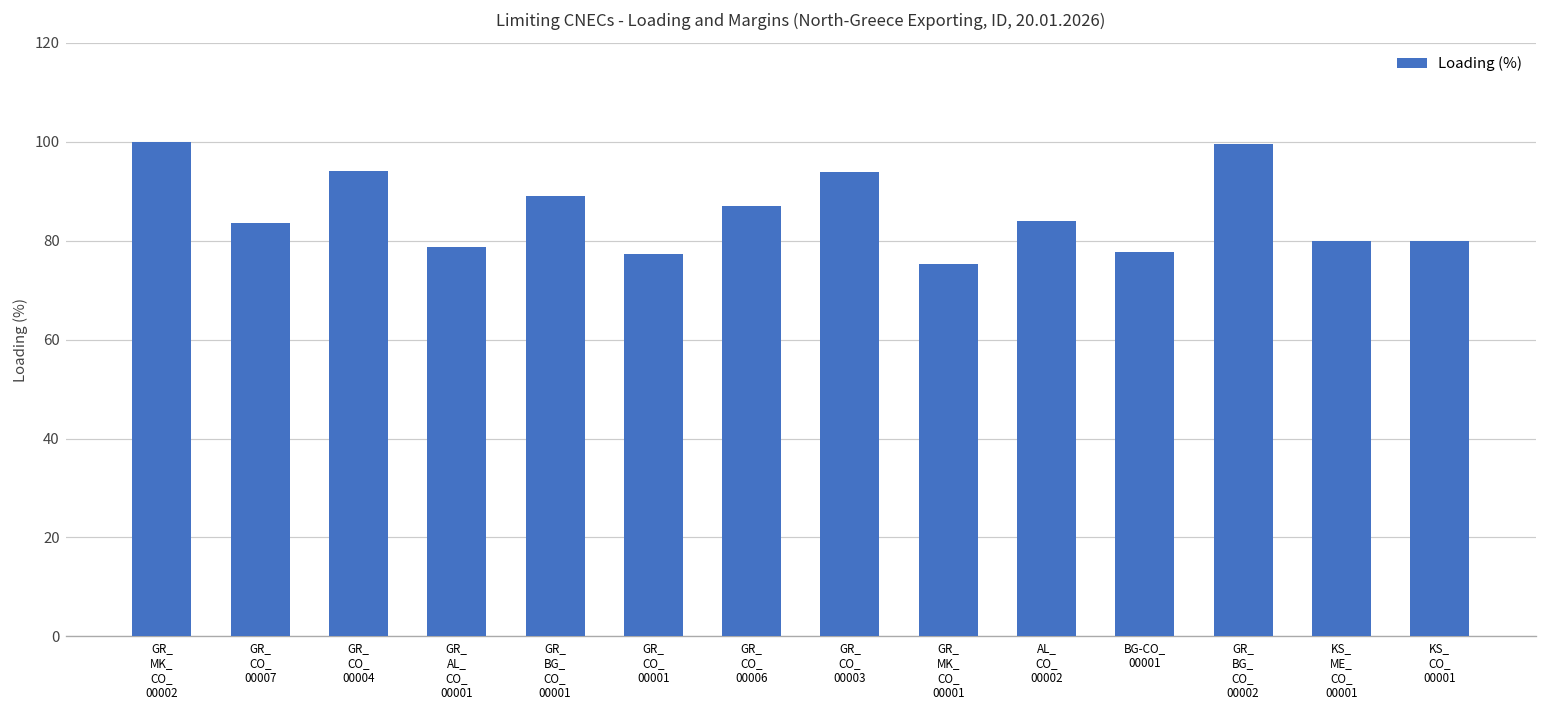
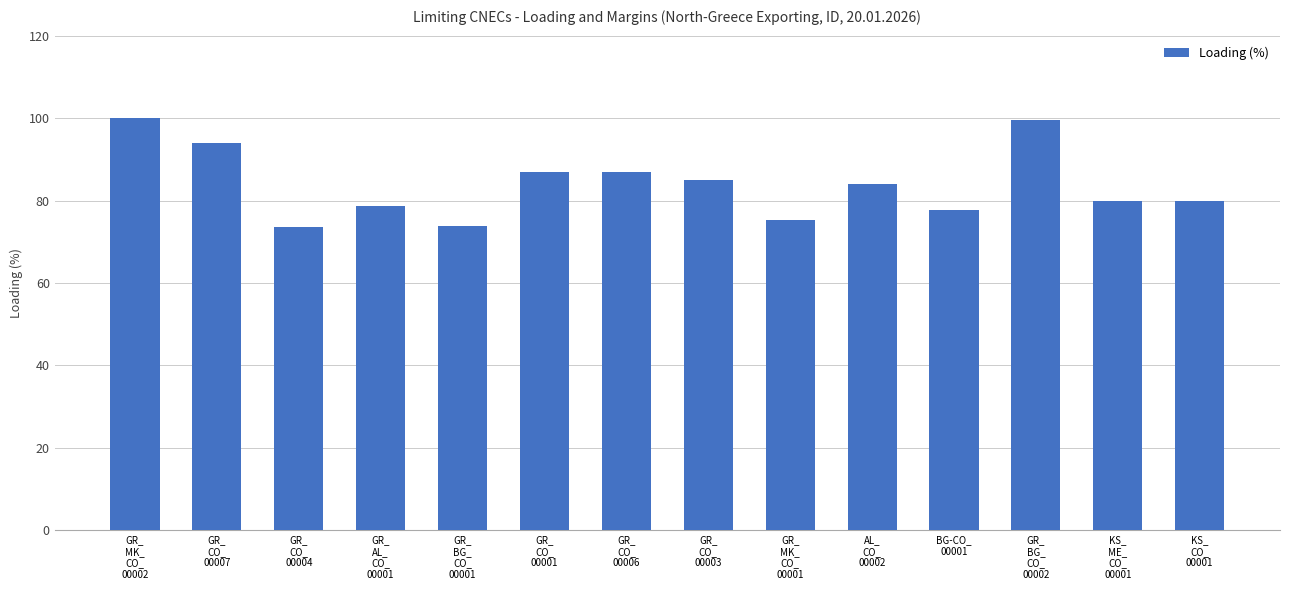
  {
    "GR_ MK_ CO_ 00002": 100,
-   "GR_ CO_ 00007": 84,
-   "GR_ CO_ 00004": 94,
+   "GR_ CO_ 00007": 94,
+   "GR_ CO_ 00004": 74,
    "GR_ AL_ CO_ 00001": 79,
-   "GR_ BG_ CO_ 00001": 89,
-   "GR_ CO_ 00001": 77,
+   "GR_ BG_ CO_ 00001": 74,
+   "GR_ CO_ 00001": 87,
    "GR_ CO_ 00006": 87,
-   "GR_ CO_ 00003": 94,
+   "GR_ CO_ 00003": 85,
    "GR_ MK_ CO_ 00001": 75,
    "AL_ CO_ 00002": 84,
    "BG-CO_ 00001": 78,
    "GR_ BG_ CO_ 00002": 100,
    "KS_ ME_ CO_ 00001": 80,
    "KS_ CO_ 00001": 80
  }
